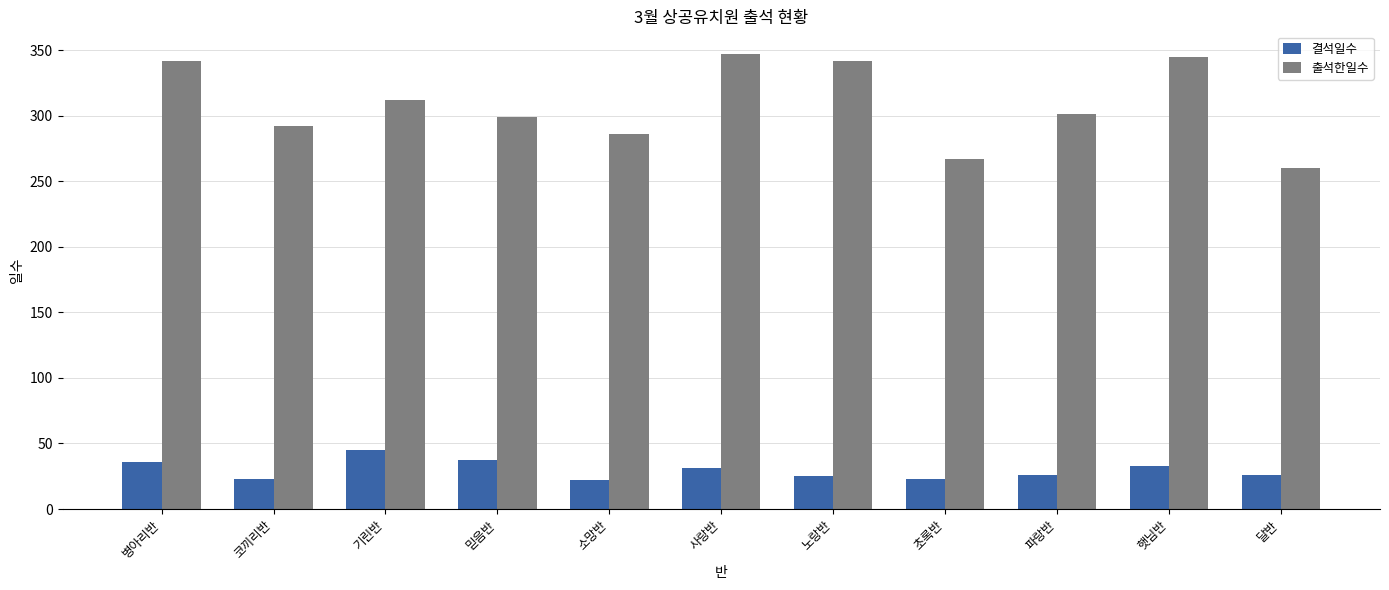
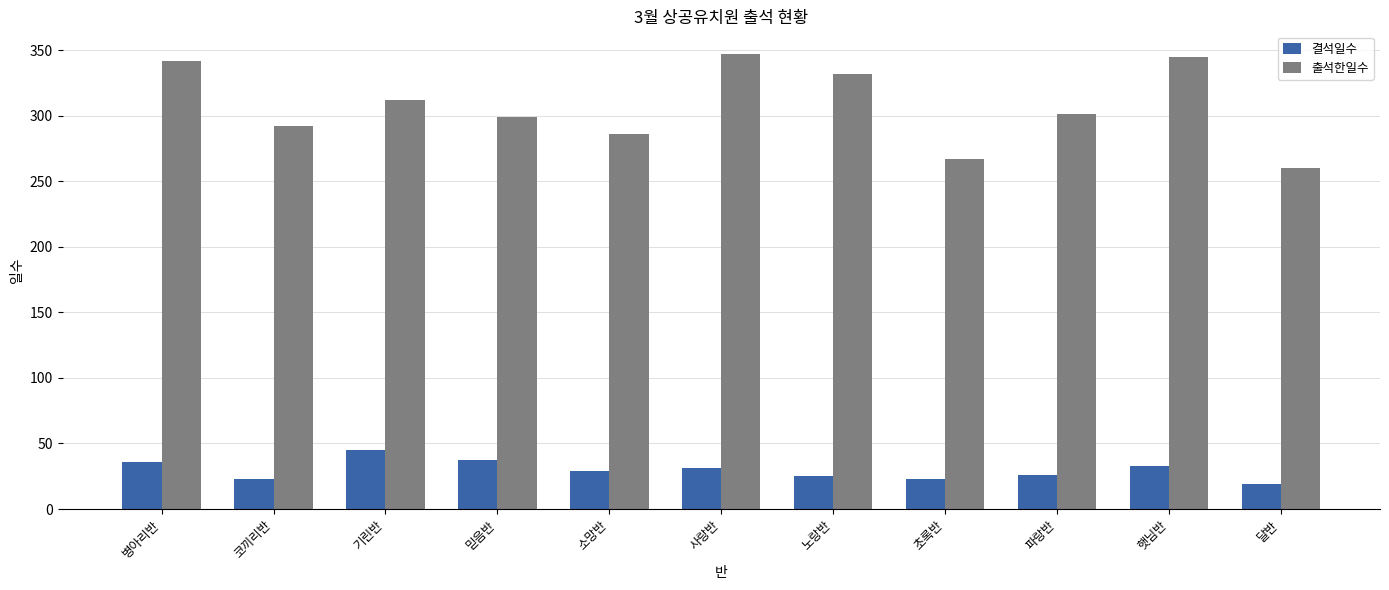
  {
    "결석일수": {
      "병아리반": 36,
      "코끼리반": 23,
      "기린반": 45,
      "믿음반": 37,
-     "소망반": 22,
+     "소망반": 29,
      "사랑반": 31,
      "노랑반": 25,
      "초록반": 23,
      "파랑반": 26,
      "햇님반": 33,
-     "달반": 26
+     "달반": 19
    },
    "출석한일수": {
      "병아리반": 342,
      "코끼리반": 292,
      "기린반": 312,
      "믿음반": 299,
      "소망반": 286,
      "사랑반": 347,
-     "노랑반": 342,
+     "노랑반": 332,
      "초록반": 267,
      "파랑반": 301,
      "햇님반": 345,
      "달반": 260
    }
  }
